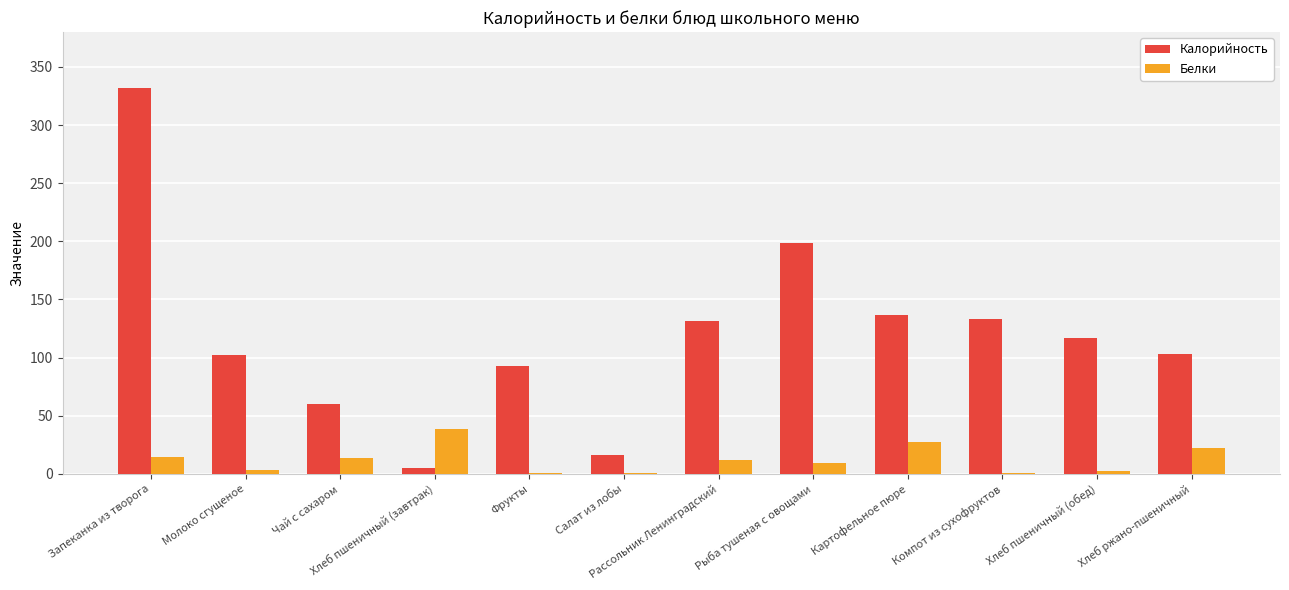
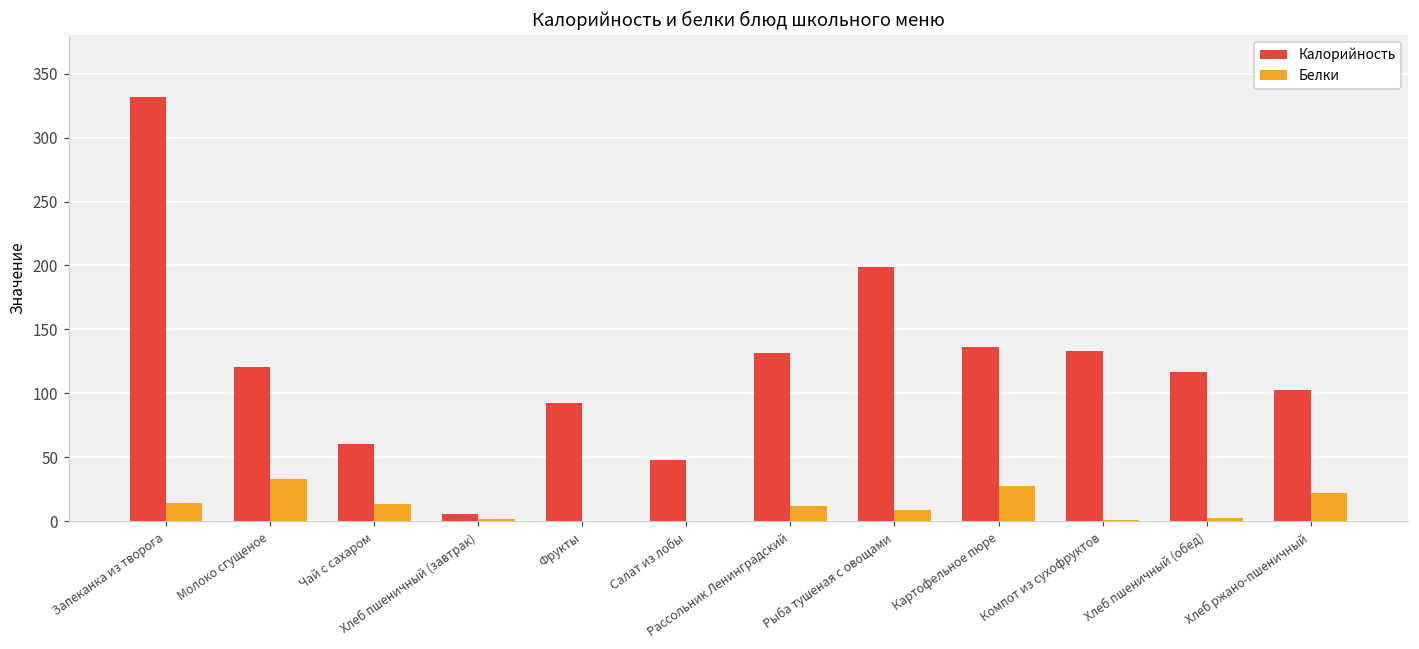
  {
    "Калорийность": {
      "Запеканка из творога": 332,
-     "Молоко сгущеное": 102,
+     "Молоко сгущеное": 120,
      "Чай с сахаром": 60,
      "Хлеб пшеничный (завтрак)": 5,
      "Фрукты": 92,
-     "Салат из лобы": 16,
+     "Салат из лобы": 48,
      "Рассольник Ленинградский": 131,
      "Рыба тушеная с овощами": 199,
      "Картофельное пюре": 136,
      "Компот из сухофруктов": 133,
      "Хлеб пшеничный (обед)": 117,
      "Хлеб ржано-пшеничный": 103
    },
    "Белки": {
      "Запеканка из творога": 14,
-     "Молоко сгущеное": 3,
+     "Молоко сгущеное": 33,
      "Чай с сахаром": 13,
-     "Хлеб пшеничный (завтрак)": 39,
+     "Хлеб пшеничный (завтрак)": 2,
      "Рассольник Ленинградский": 12,
      "Рыба тушеная с овощами": 9,
      "Картофельное пюре": 28,
      "Хлеб пшеничный (обед)": 2,
      "Хлеб ржано-пшеничный": 22
    }
  }
